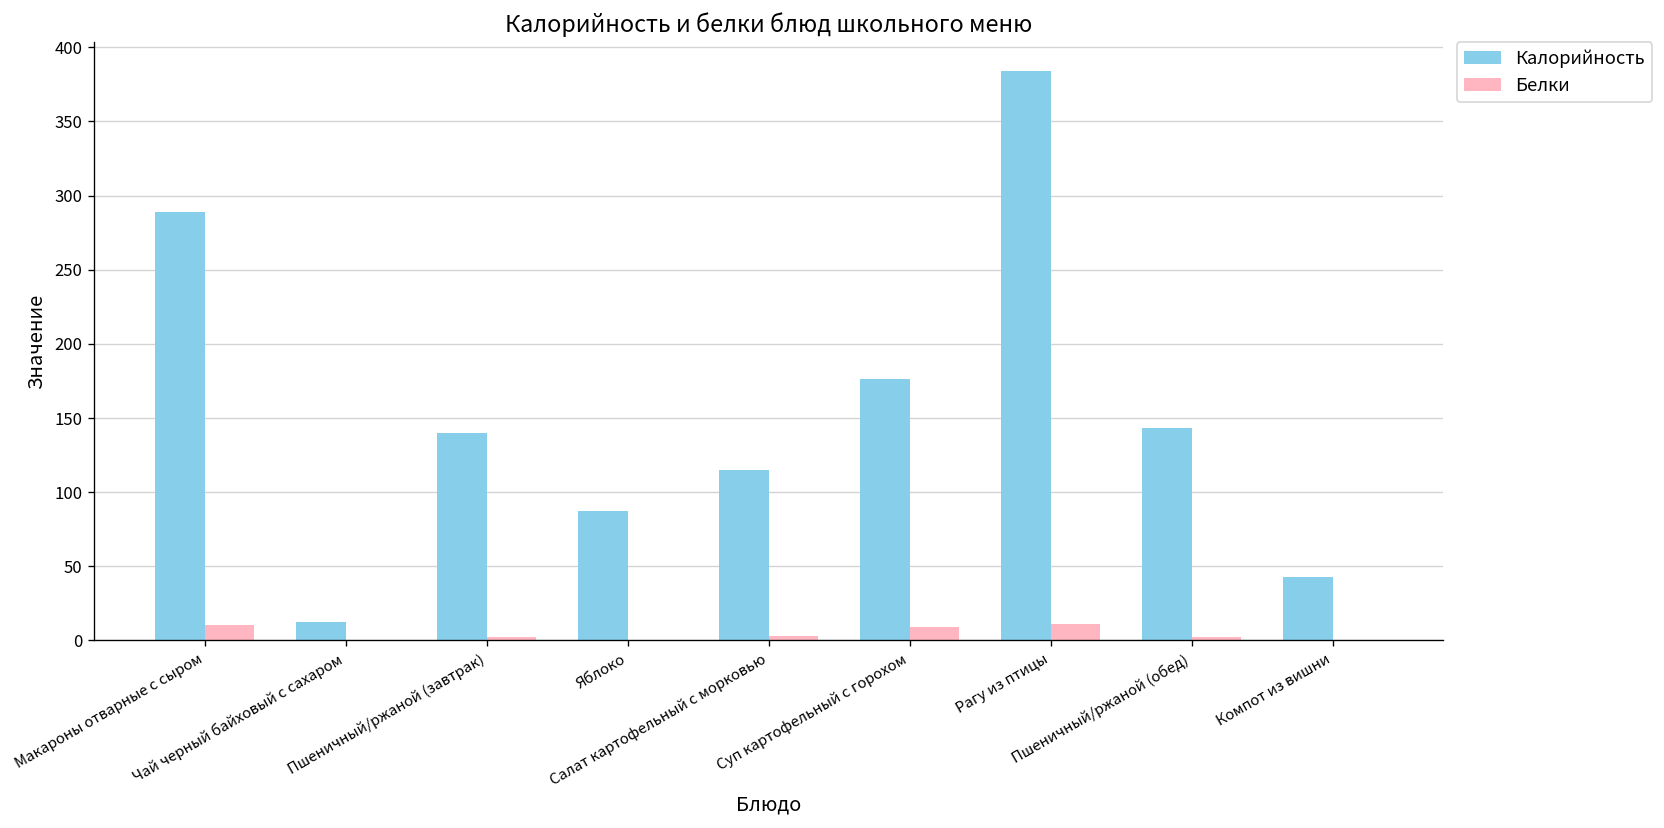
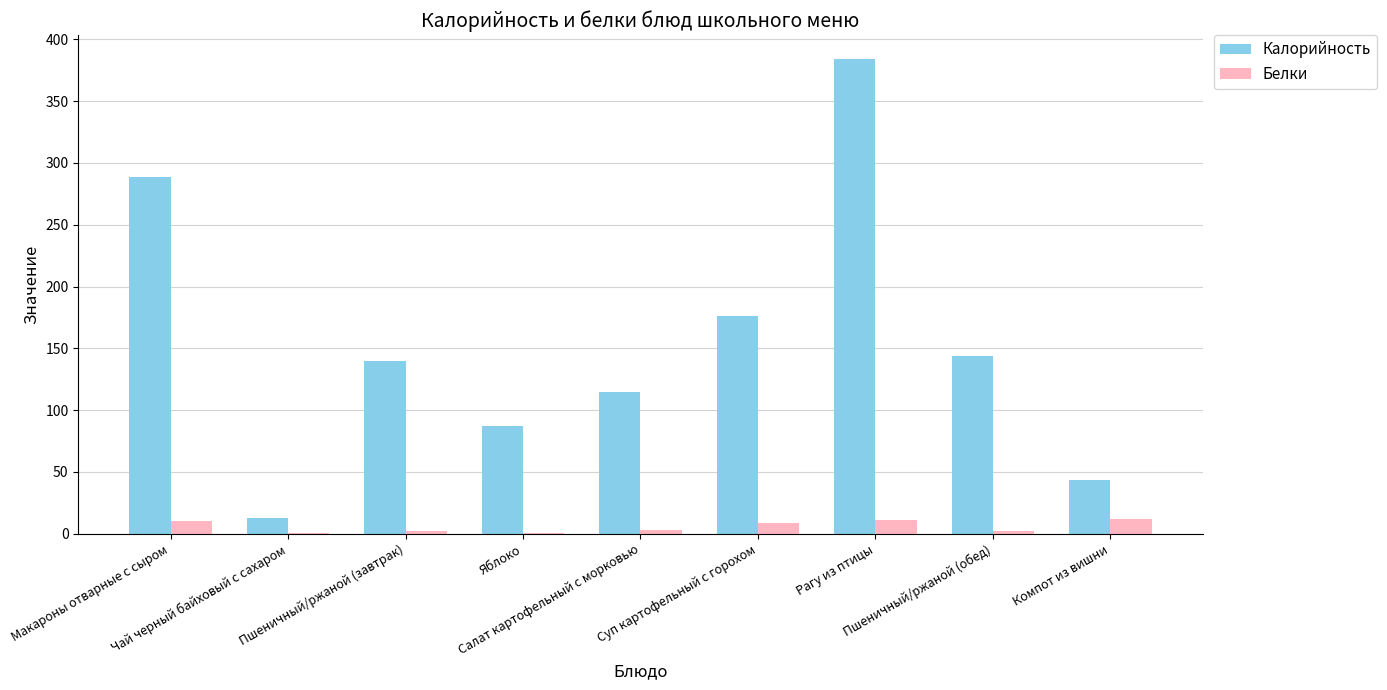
  {
    "Калорийность": {
      "Макароны отварные с сыром": 289,
      "Чай черный байховый с сахаром": 13,
      "Пшеничный/ржаной (завтрак)": 140,
      "Яблоко": 87,
      "Салат картофельный с морковью": 115,
      "Суп картофельный с горохом": 176,
      "Рагу из птицы": 384,
      "Пшеничный/ржаной (обед)": 144,
      "Компот из вишни": 43
    },
    "Белки": {
      "Макароны отварные с сыром": 10,
      "Пшеничный/ржаной (завтрак)": 3,
      "Салат картофельный с морковью": 3,
      "Суп картофельный с горохом": 9,
      "Рагу из птицы": 11,
      "Пшеничный/ржаной (обед)": 2,
-     "Компот из вишни": 0
+     "Компот из вишни": 12
    }
  }
